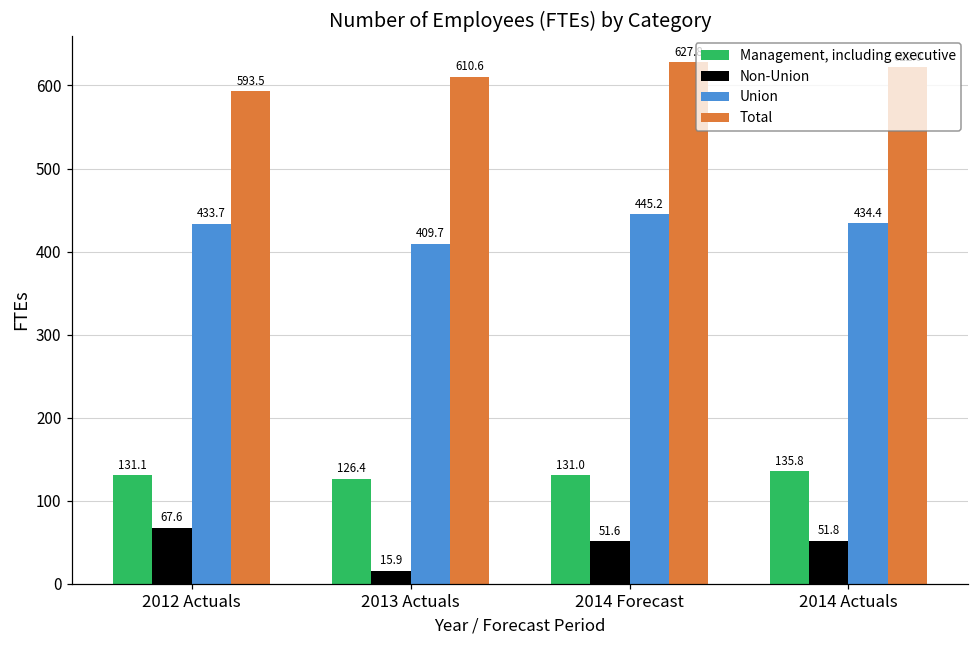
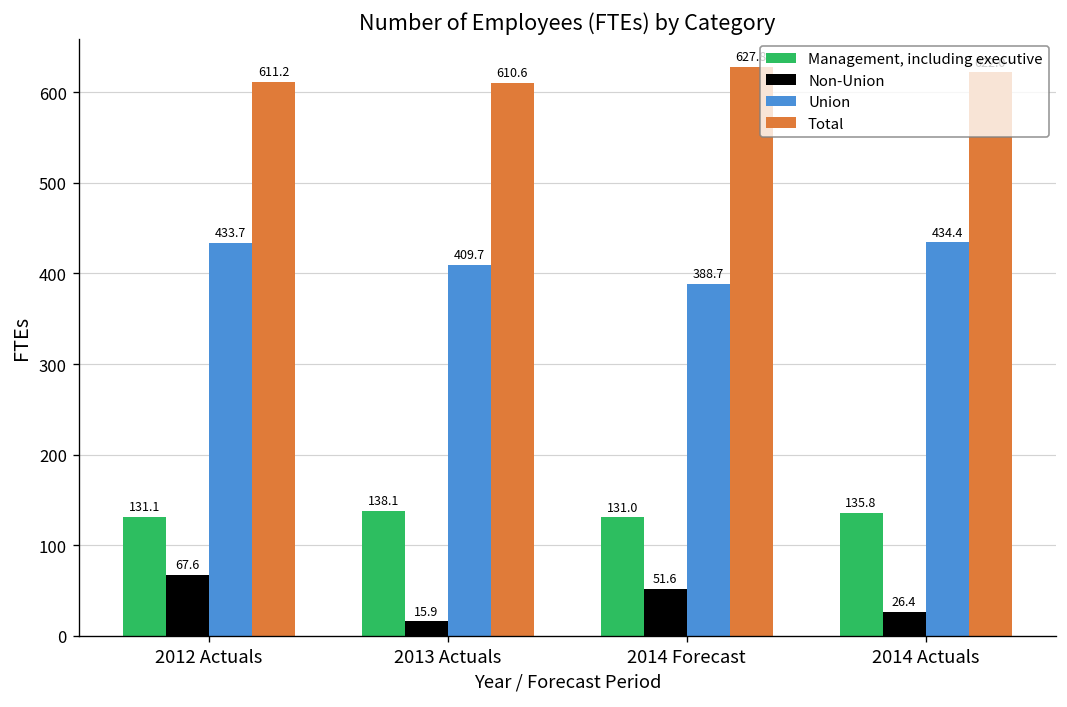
  {
    "Management, including executive": {
      "2012 Actuals": 131.1,
-     "2013 Actuals": 126.4,
+     "2013 Actuals": 138.1,
      "2014 Forecast": 131.0,
      "2014 Actuals": 135.8
    },
    "Non-Union": {
      "2012 Actuals": 67.6,
      "2013 Actuals": 15.9,
      "2014 Forecast": 51.6,
-     "2014 Actuals": 51.8
+     "2014 Actuals": 26.4
    },
    "Union": {
      "2012 Actuals": 433.7,
      "2013 Actuals": 409.7,
-     "2014 Forecast": 445.2,
+     "2014 Forecast": 388.7,
      "2014 Actuals": 434.4
    },
    "Total": {
-     "2012 Actuals": 593.5,
+     "2012 Actuals": 611.2,
      "2013 Actuals": 610.6
    }
  }
